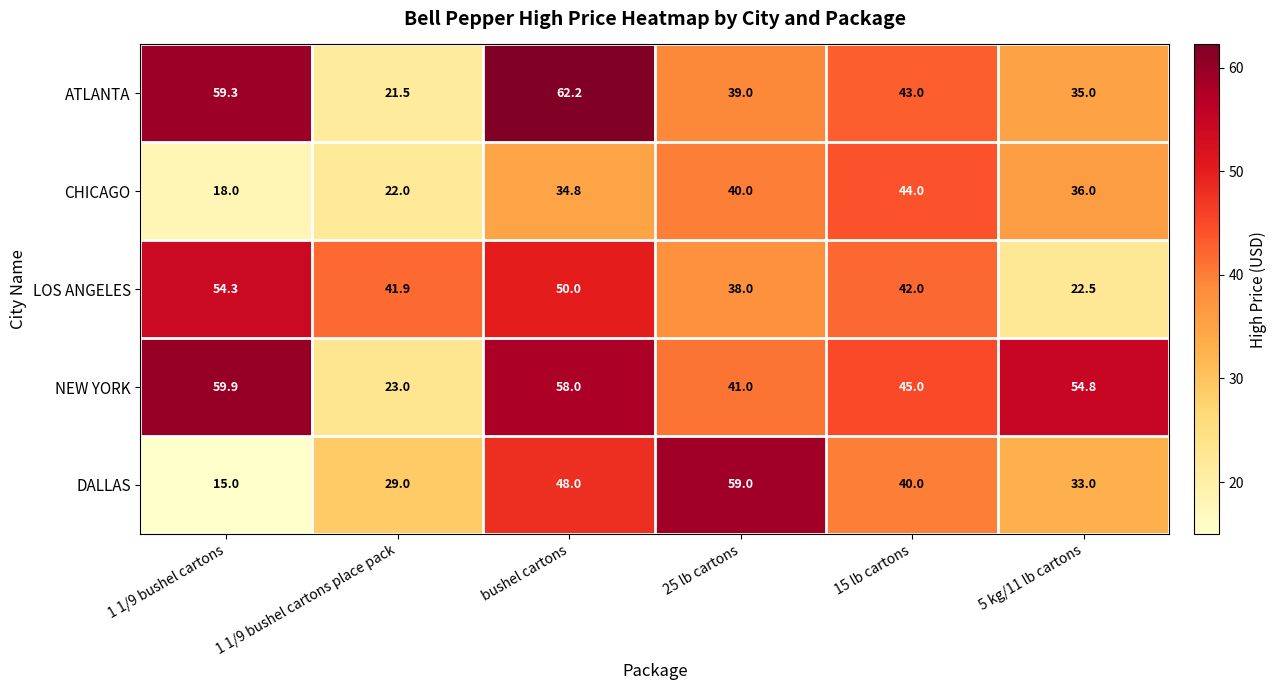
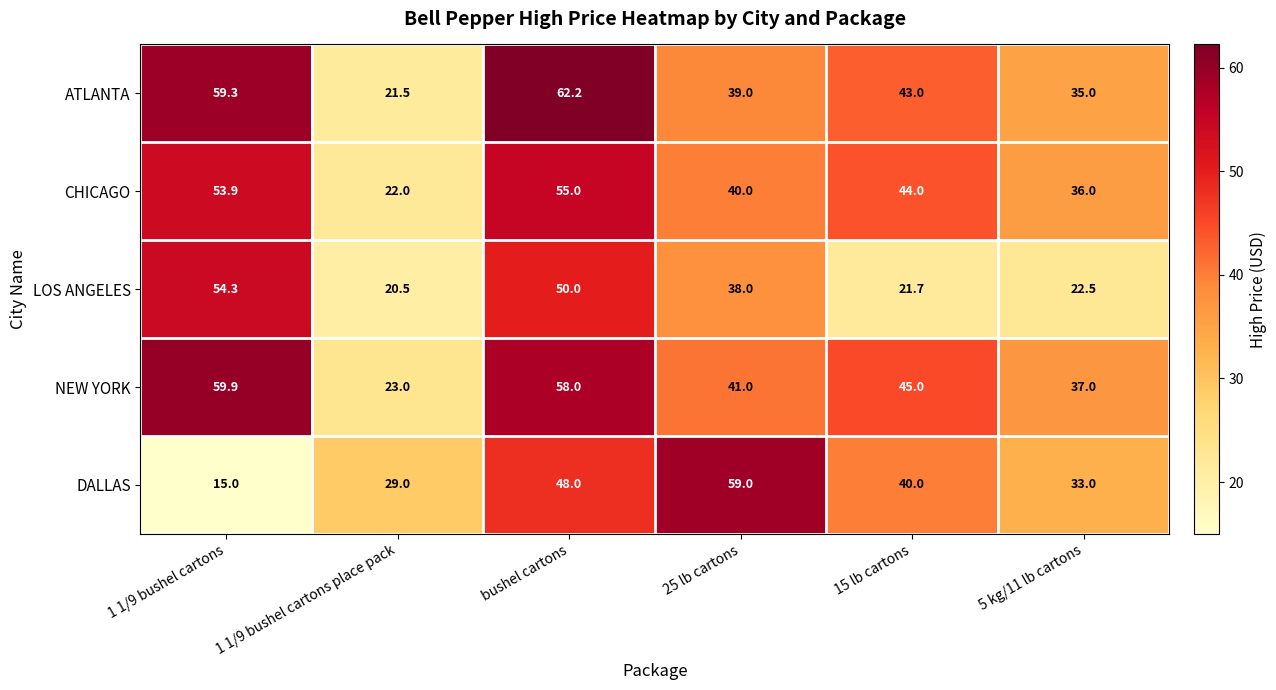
  {
    "ATLANTA": {
      "1 1/9 bushel cartons": 59.3,
      "1 1/9 bushel cartons place pack": 21.5,
      "bushel cartons": 62.2,
      "25 lb cartons": 39.0,
      "15 lb cartons": 43.0,
      "5 kg/11 lb cartons": 35.0
    },
    "CHICAGO": {
-     "1 1/9 bushel cartons": 18.0,
+     "1 1/9 bushel cartons": 53.9,
      "1 1/9 bushel cartons place pack": 22.0,
-     "bushel cartons": 34.8,
+     "bushel cartons": 55.0,
      "25 lb cartons": 40.0,
      "15 lb cartons": 44.0,
      "5 kg/11 lb cartons": 36.0
    },
    "LOS ANGELES": {
      "1 1/9 bushel cartons": 54.3,
-     "1 1/9 bushel cartons place pack": 41.9,
+     "1 1/9 bushel cartons place pack": 20.5,
      "bushel cartons": 50.0,
      "25 lb cartons": 38.0,
-     "15 lb cartons": 42.0,
+     "15 lb cartons": 21.7,
      "5 kg/11 lb cartons": 22.5
    },
    "NEW YORK": {
      "1 1/9 bushel cartons": 59.9,
      "1 1/9 bushel cartons place pack": 23.0,
      "bushel cartons": 58.0,
      "25 lb cartons": 41.0,
      "15 lb cartons": 45.0,
-     "5 kg/11 lb cartons": 54.8
+     "5 kg/11 lb cartons": 37.0
    },
    "DALLAS": {
      "1 1/9 bushel cartons": 15.0,
      "1 1/9 bushel cartons place pack": 29.0,
      "bushel cartons": 48.0,
      "25 lb cartons": 59.0,
      "15 lb cartons": 40.0,
      "5 kg/11 lb cartons": 33.0
    }
  }
